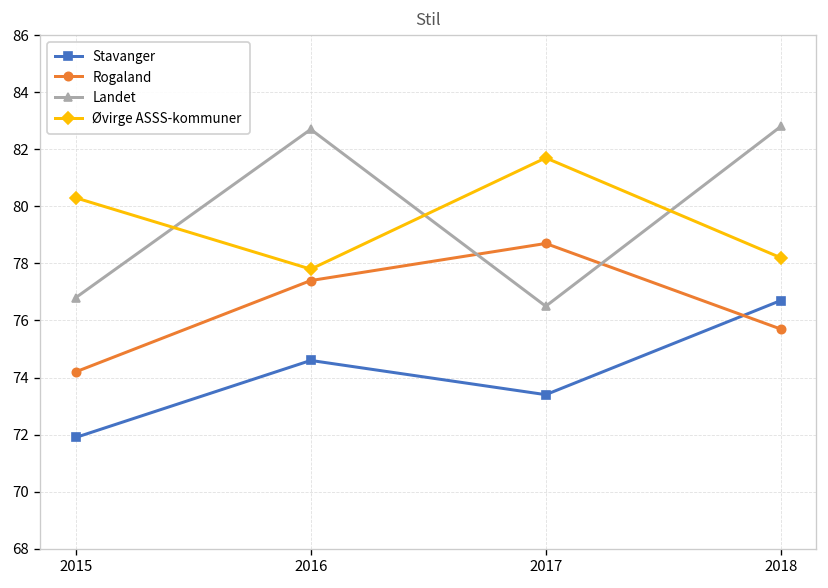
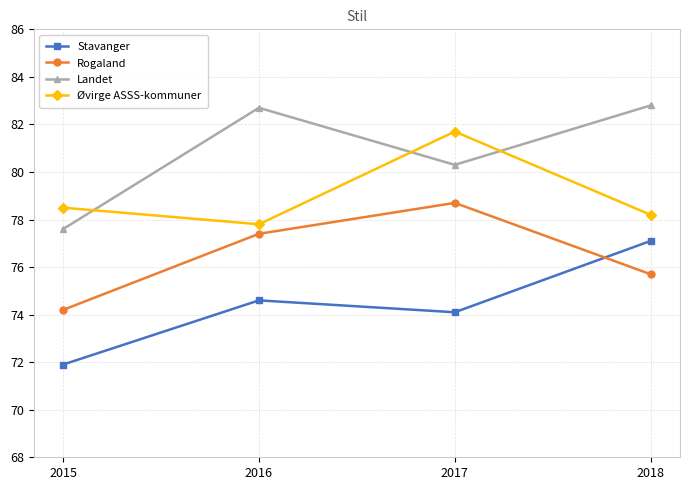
  {
    "Stavanger": {
      "2015": 71.9,
      "2016": 74.6,
-     "2017": 73.4,
-     "2018": 76.7
+     "2017": 74.1,
+     "2018": 77.1
    },
    "Rogaland": {
      "2015": 74.2,
      "2016": 77.4,
      "2017": 78.7,
      "2018": 75.7
    },
    "Landet": {
-     "2015": 76.8,
+     "2015": 77.6,
      "2016": 82.7,
-     "2017": 76.5,
+     "2017": 80.3,
      "2018": 82.8
    },
    "Øvirge ASSS-kommuner": {
-     "2015": 80.3,
+     "2015": 78.5,
      "2016": 77.8,
      "2017": 81.7,
      "2018": 78.2
    }
  }
